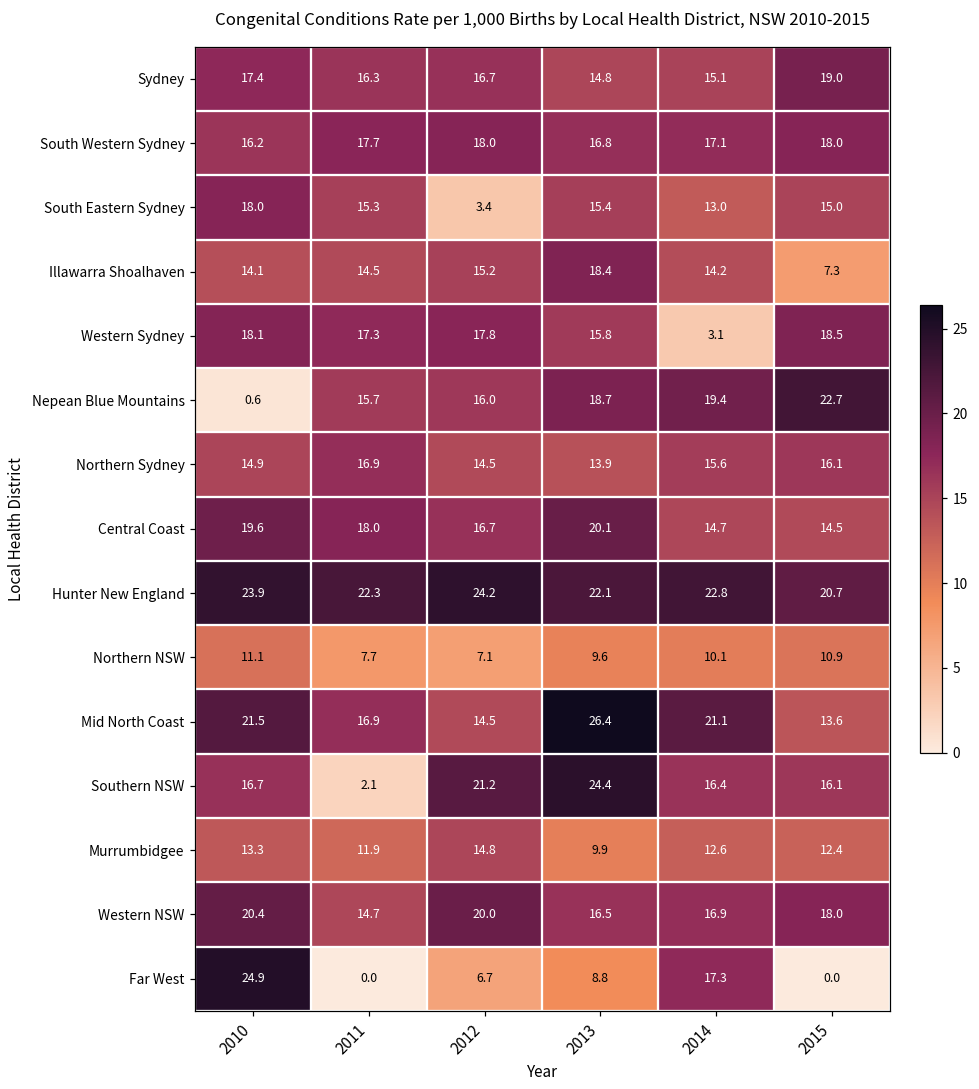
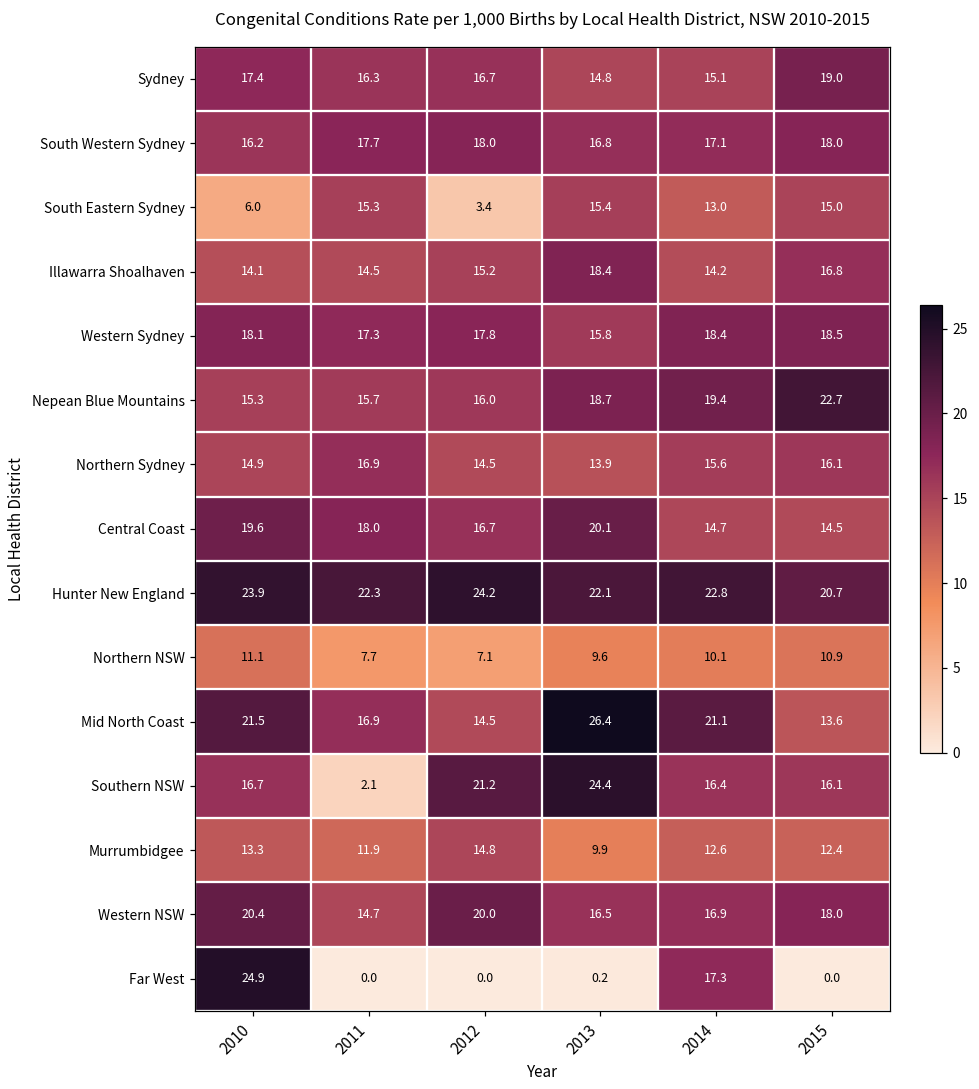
  {
    "Sydney": {
      "2010": 17.4,
      "2011": 16.3,
      "2012": 16.7,
      "2013": 14.8,
      "2014": 15.1,
      "2015": 19.0
    },
    "South Western Sydney": {
      "2010": 16.2,
      "2011": 17.7,
      "2012": 18.0,
      "2013": 16.8,
      "2014": 17.1,
      "2015": 18.0
    },
    "South Eastern Sydney": {
-     "2010": 18.0,
+     "2010": 6.0,
      "2011": 15.3,
      "2012": 3.4,
      "2013": 15.4,
      "2014": 13.0,
      "2015": 15.0
    },
    "Illawarra Shoalhaven": {
      "2010": 14.1,
      "2011": 14.5,
      "2012": 15.2,
      "2013": 18.4,
      "2014": 14.2,
-     "2015": 7.3
+     "2015": 16.8
    },
    "Western Sydney": {
      "2010": 18.1,
      "2011": 17.3,
      "2012": 17.8,
      "2013": 15.8,
-     "2014": 3.1,
+     "2014": 18.4,
      "2015": 18.5
    },
    "Nepean Blue Mountains": {
-     "2010": 0.6,
+     "2010": 15.3,
      "2011": 15.7,
      "2012": 16.0,
      "2013": 18.7,
      "2014": 19.4,
      "2015": 22.7
    },
    "Northern Sydney": {
      "2010": 14.9,
      "2011": 16.9,
      "2012": 14.5,
      "2013": 13.9,
      "2014": 15.6,
      "2015": 16.1
    },
    "Central Coast": {
      "2010": 19.6,
      "2011": 18.0,
      "2012": 16.7,
      "2013": 20.1,
      "2014": 14.7,
      "2015": 14.5
    },
    "Hunter New England": {
      "2010": 23.9,
      "2011": 22.3,
      "2012": 24.2,
      "2013": 22.1,
      "2014": 22.8,
      "2015": 20.7
    },
    "Northern NSW": {
      "2010": 11.1,
      "2011": 7.7,
      "2012": 7.1,
      "2013": 9.6,
      "2014": 10.1,
      "2015": 10.9
    },
    "Mid North Coast": {
      "2010": 21.5,
      "2011": 16.9,
      "2012": 14.5,
      "2013": 26.4,
      "2014": 21.1,
      "2015": 13.6
    },
    "Southern NSW": {
      "2010": 16.7,
      "2011": 2.1,
      "2012": 21.2,
      "2013": 24.4,
      "2014": 16.4,
      "2015": 16.1
    },
    "Murrumbidgee": {
      "2010": 13.3,
      "2011": 11.9,
      "2012": 14.8,
      "2013": 9.9,
      "2014": 12.6,
      "2015": 12.4
    },
    "Western NSW": {
      "2010": 20.4,
      "2011": 14.7,
      "2012": 20.0,
      "2013": 16.5,
      "2014": 16.9,
      "2015": 18.0
    },
    "Far West": {
      "2010": 24.9,
      "2011": 0.0,
-     "2012": 6.7,
-     "2013": 8.8,
+     "2012": 0.0,
+     "2013": 0.2,
      "2014": 17.3,
      "2015": 0.0
    }
  }
